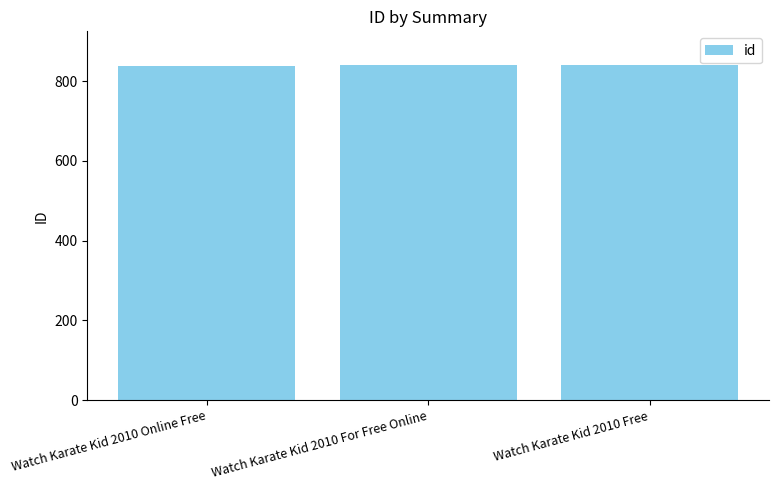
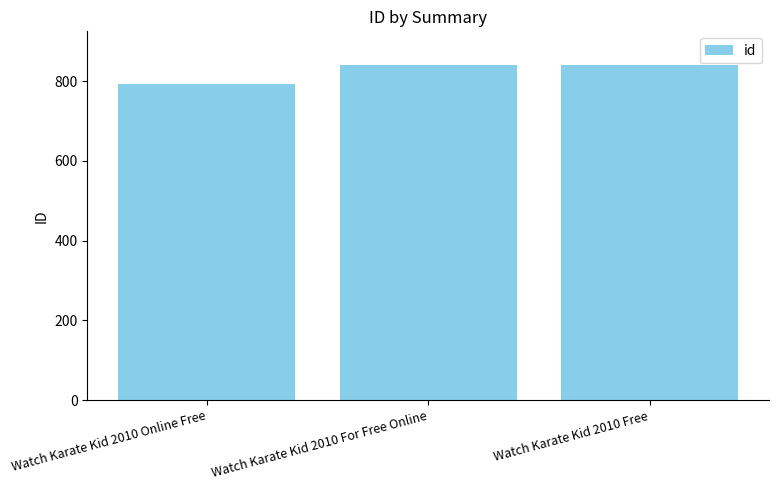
  {
-   "Watch Karate Kid 2010 Online Free": 840,
+   "Watch Karate Kid 2010 Online Free": 790,
    "Watch Karate Kid 2010 For Free Online": 840,
    "Watch Karate Kid 2010 Free": 840
  }
